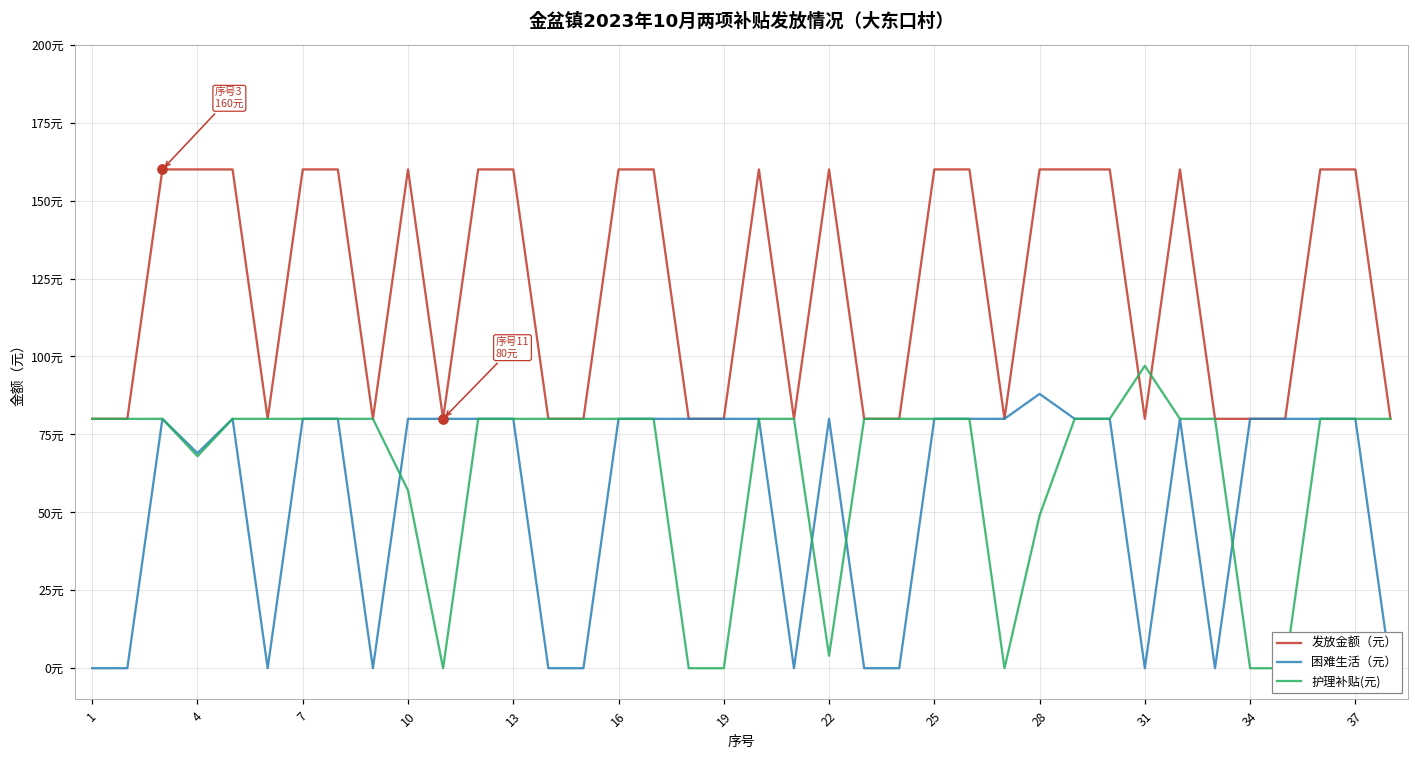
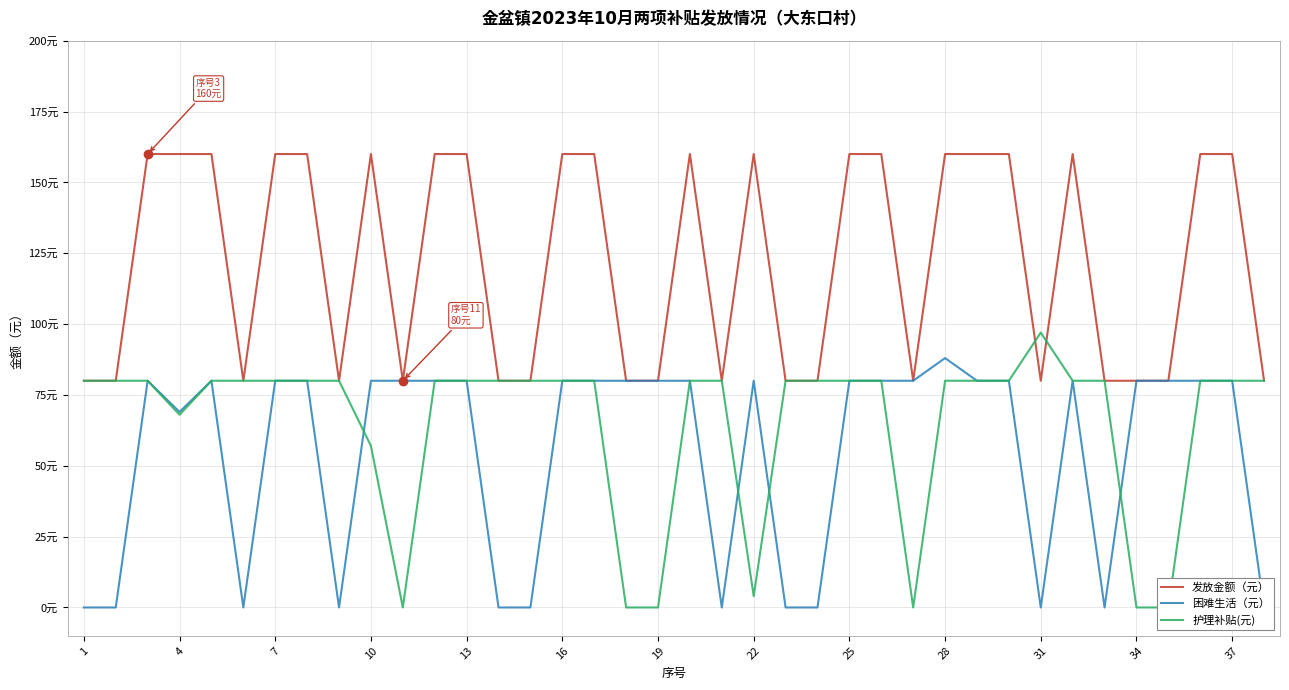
  {
    "困难生活（元）": {
      "1": "0元",
      "4": "69元",
      "10": "80元",
      "22": "80元",
      "28": "88元",
      "31": "0元"
    },
    "护理补贴(元)": {
      "4": "68元",
      "10": "57元",
      "19": "0元",
      "22": "4元",
-     "28": "49元",
+     "28": "80元",
      "31": "97元",
      "34": "0元"
    }
  }
